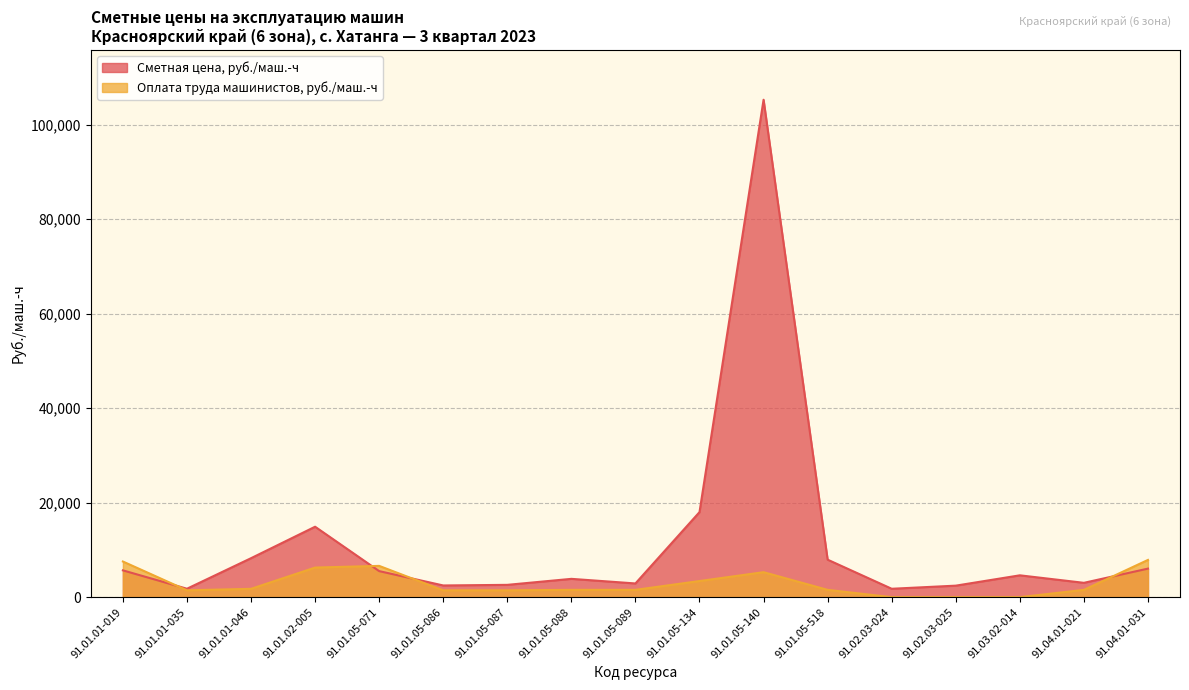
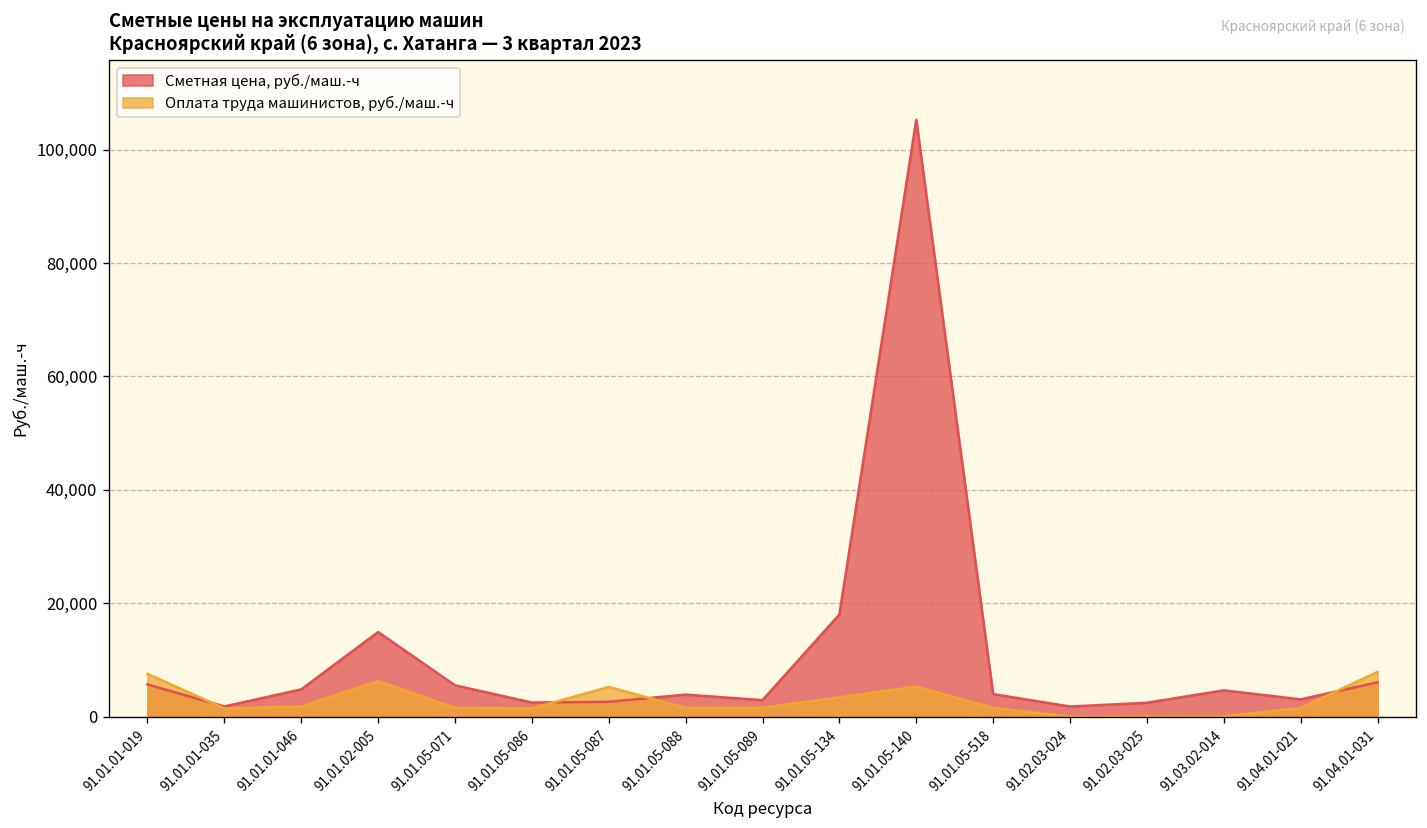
  {
    "Сметная цена, руб./маш.-ч": {
      "91.01.01-019": "6,000",
-     "91.01.01-046": "8,000",
+     "91.01.01-046": "5,000",
      "91.01.02-005": "15,000",
      "91.01.05-071": "6,000",
      "91.01.05-086": "2,000",
      "91.01.05-087": "3,000",
      "91.01.05-088": "4,000",
      "91.01.05-089": "3,000",
      "91.01.05-134": "18,000",
      "91.01.05-140": "105,000",
-     "91.01.05-518": "8,000",
+     "91.01.05-518": "4,000",
      "91.02.03-024": "2,000",
      "91.02.03-025": "2,000",
      "91.03.02-014": "5,000",
      "91.04.01-021": "3,000",
      "91.04.01-031": "6,000"
    },
    "Оплата труда машинистов, руб./маш.-ч": {
      "91.01.01-019": "8,000",
      "91.01.01-046": "2,000",
      "91.01.02-005": "6,000",
-     "91.01.05-071": "7,000",
+     "91.01.05-071": "2,000",
      "91.01.05-086": "1,000",
-     "91.01.05-087": "1,000",
+     "91.01.05-087": "5,000",
      "91.01.05-088": "2,000",
      "91.01.05-089": "2,000",
      "91.01.05-134": "3,000",
      "91.01.05-140": "5,000",
      "91.01.05-518": "2,000",
      "91.02.03-024": "0",
      "91.02.03-025": "0",
      "91.03.02-014": "0",
      "91.04.01-021": "2,000",
      "91.04.01-031": "8,000"
    }
  }
